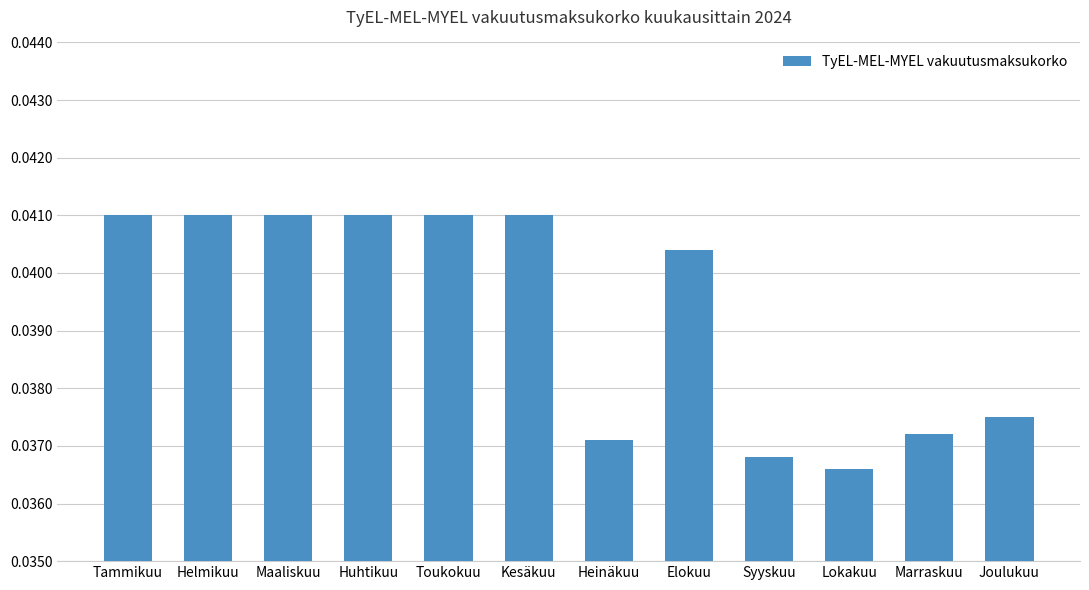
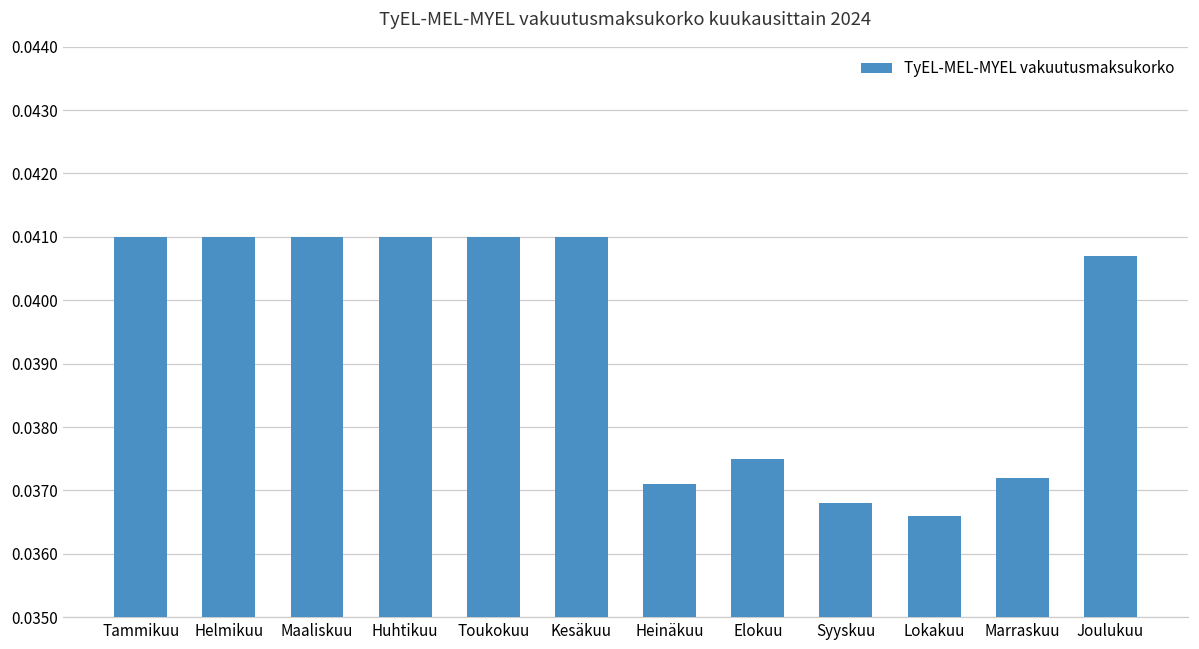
  {
    "Tammikuu": 0.0410,
    "Helmikuu": 0.0410,
    "Maaliskuu": 0.0410,
    "Huhtikuu": 0.0410,
    "Toukokuu": 0.0410,
    "Kesäkuu": 0.0410,
    "Heinäkuu": 0.0371,
-   "Elokuu": 0.0404,
+   "Elokuu": 0.0375,
    "Syyskuu": 0.0368,
    "Lokakuu": 0.0366,
    "Marraskuu": 0.0372,
-   "Joulukuu": 0.0375
+   "Joulukuu": 0.0407
  }
